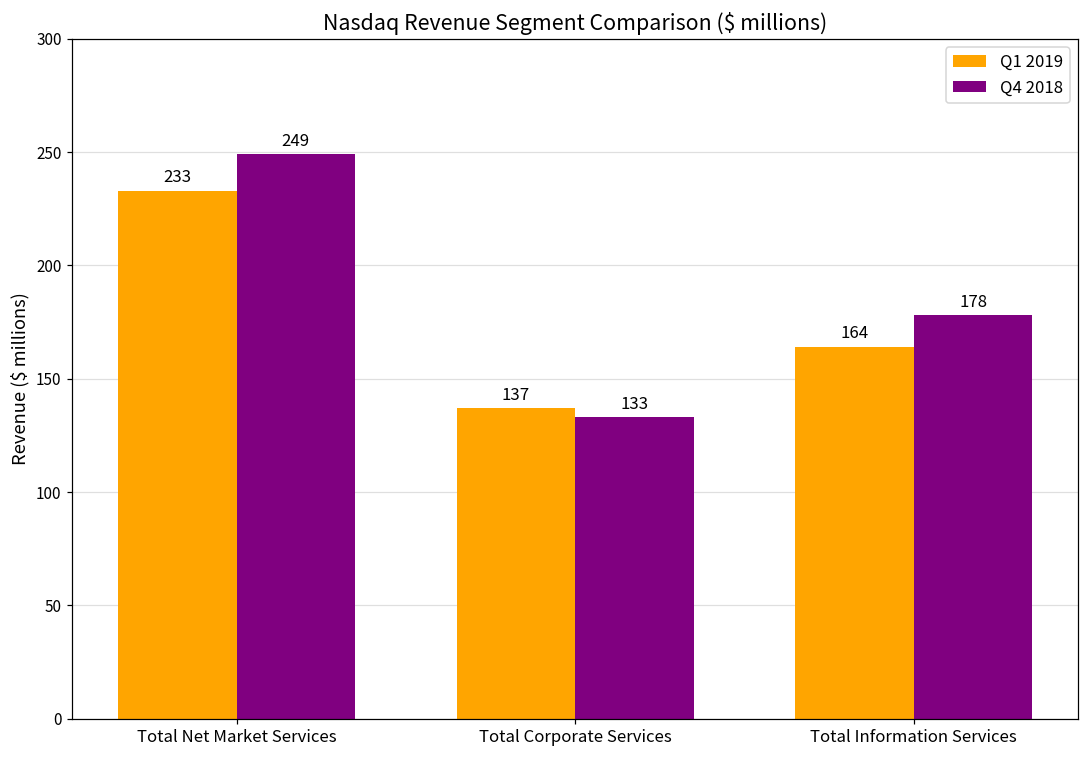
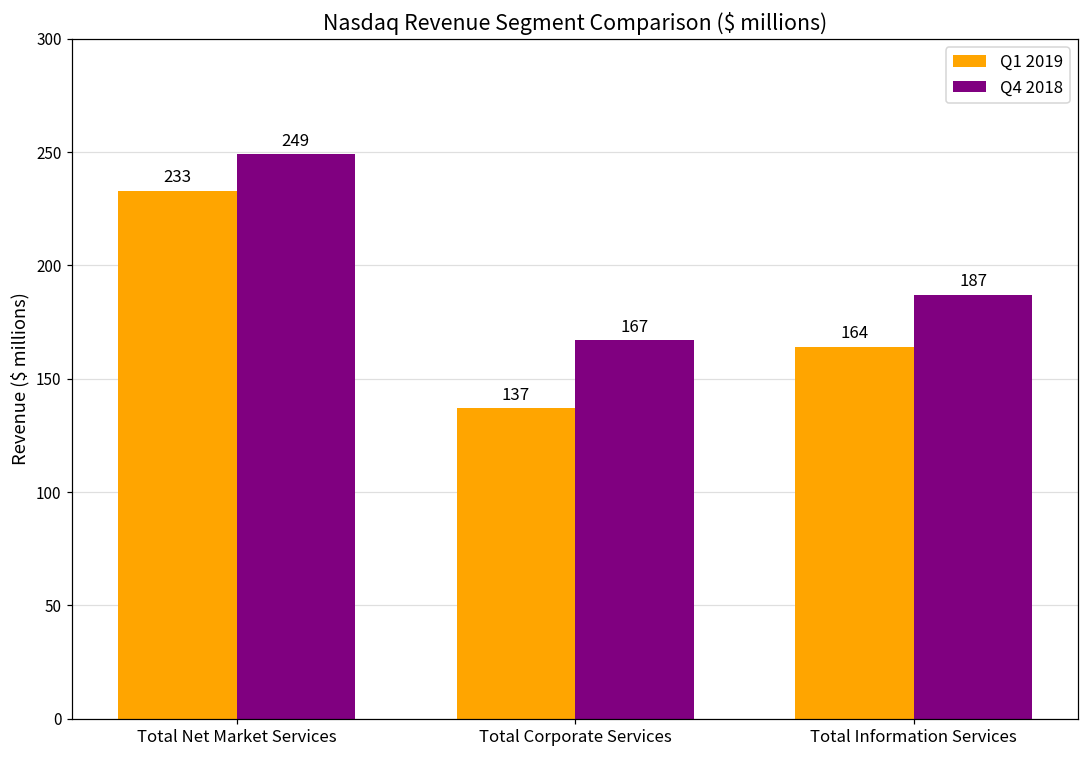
  {
    "Q1 2019": {
      "Total Net Market Services": 233,
      "Total Corporate Services": 137,
      "Total Information Services": 164
    },
    "Q4 2018": {
      "Total Net Market Services": 249,
-     "Total Corporate Services": 133,
-     "Total Information Services": 178
+     "Total Corporate Services": 167,
+     "Total Information Services": 187
    }
  }
